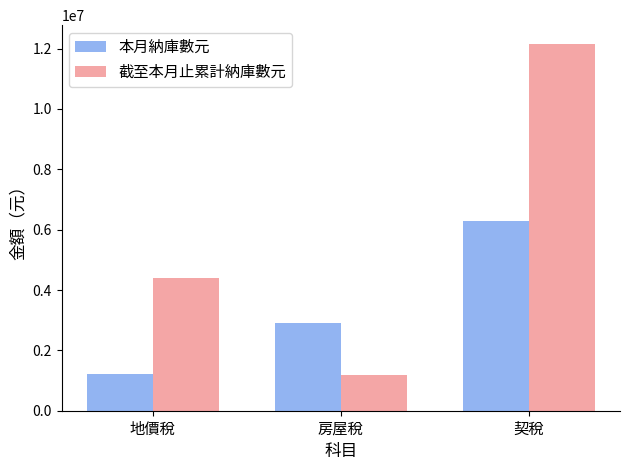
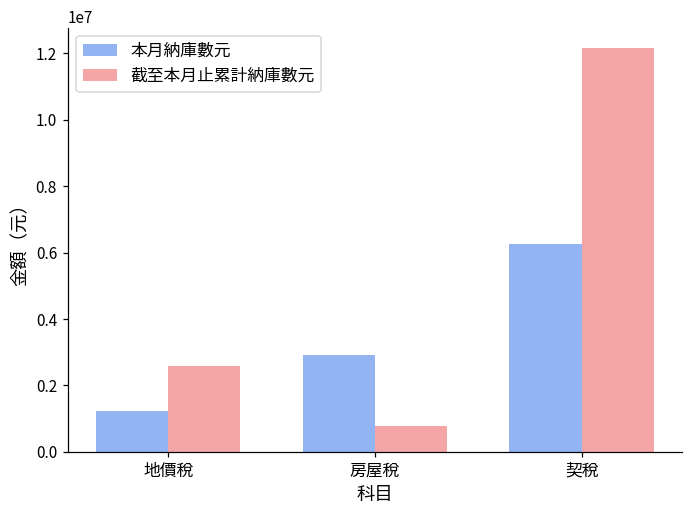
  {
    "本月納庫數元": {
      "地價稅": 1200000,
      "房屋稅": 2900000,
      "契稅": 6300000
    },
    "截至本月止累計納庫數元": {
-     "地價稅": 4400000,
-     "房屋稅": 1200000,
+     "地價稅": 2600000,
+     "房屋稅": 800000,
      "契稅": 12200000
    }
  }
